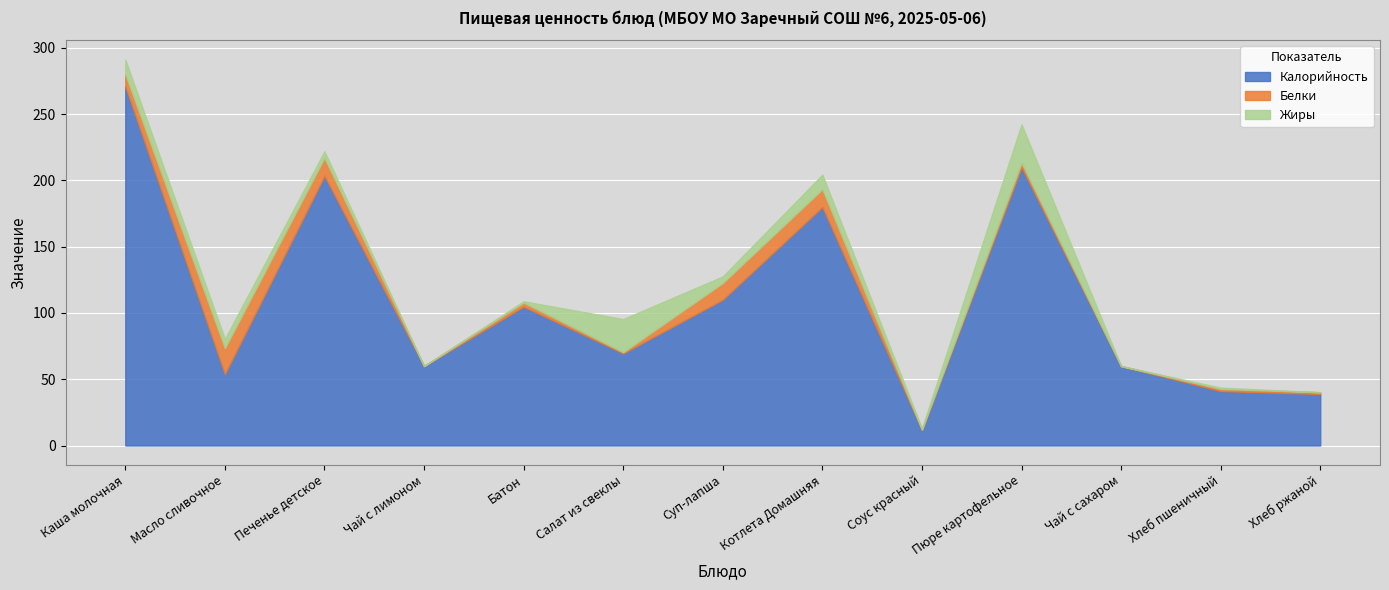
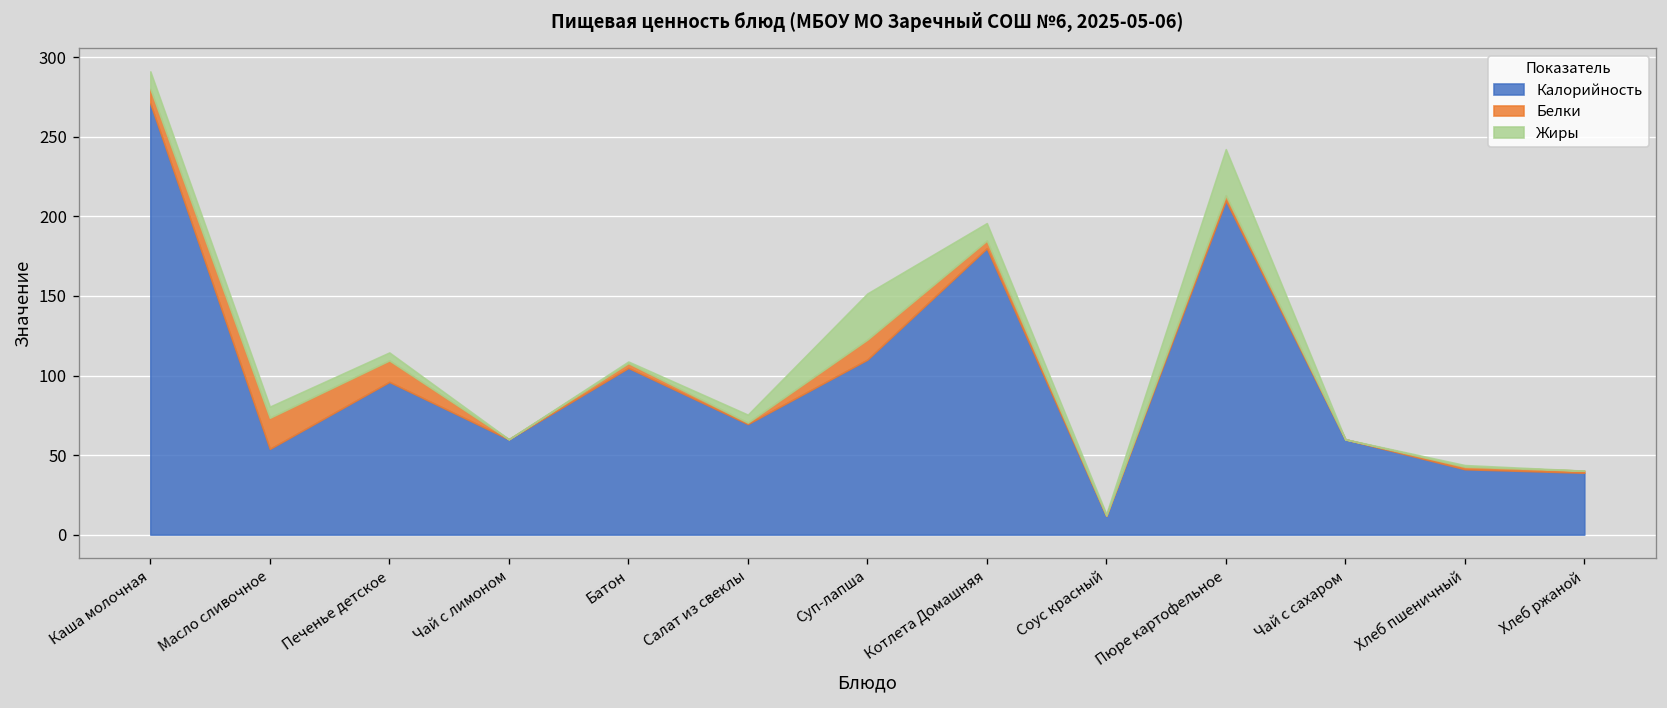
  {
    "Калорийность": {
      "Каша молочная": 271,
      "Масло сливочное": 54,
-     "Печенье детское": 204,
+     "Печенье детское": 96,
      "Батон": 105,
      "Суп-лапша": 110,
      "Котлета Домашняя": 180,
      "Пюре картофельное": 210
    },
    "Белки": {
      "Каша молочная": 9,
      "Масло сливочное": 20,
      "Печенье детское": 14,
      "Суп-лапша": 13,
-     "Котлета Домашняя": 13,
+     "Котлета Домашняя": 5,
      "Пюре картофельное": 3
    },
    "Жиры": {
      "Каша молочная": 11,
      "Масло сливочное": 7,
      "Печенье детское": 5,
-     "Салат из свеклы": 25,
-     "Суп-лапша": 5,
+     "Салат из свеклы": 5,
+     "Суп-лапша": 29,
      "Котлета Домашняя": 11,
      "Пюре картофельное": 29
    }
  }
